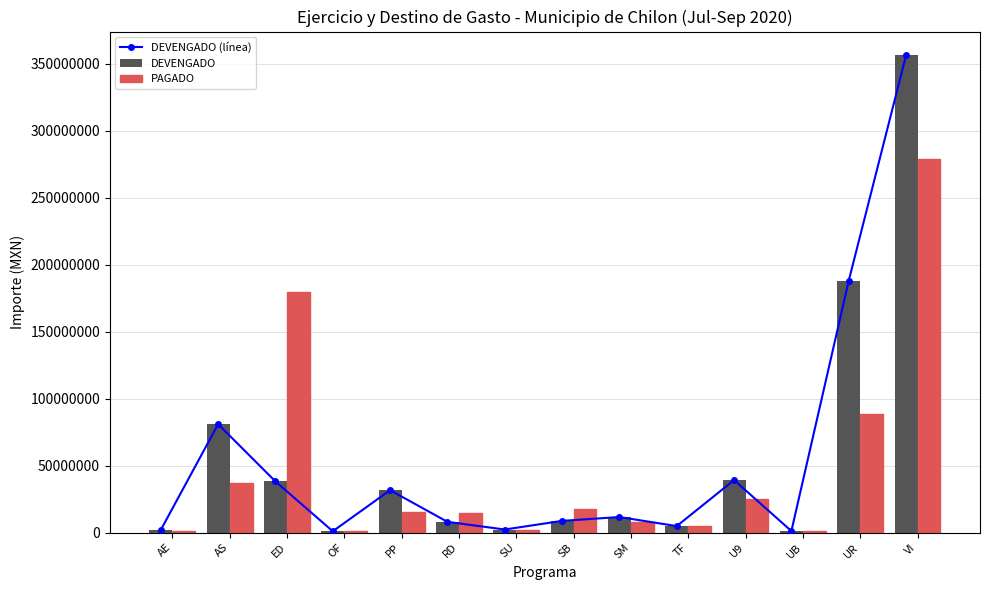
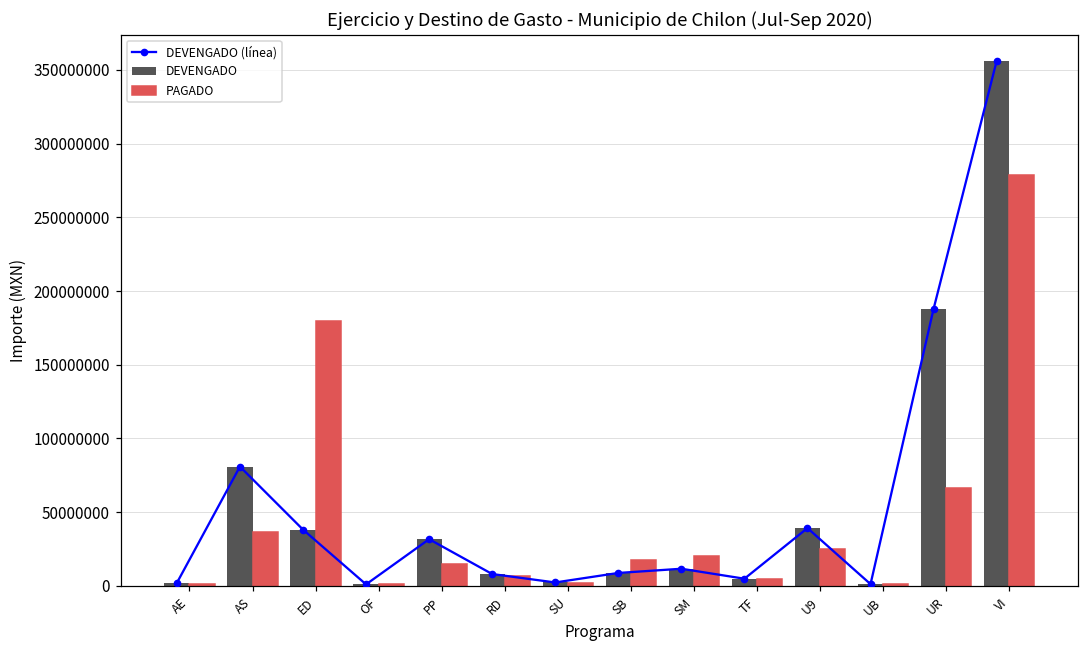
  {
    "DEVENGADO": {
      "AE": 2000000,
      "AS": 81000000,
      "ED": 38000000,
      "PP": 32000000,
      "RD": 8000000,
      "SU": 2000000,
      "SB": 9000000,
      "SM": 12000000,
      "TF": 5000000,
      "U9": 39000000,
      "UR": 188000000,
      "VI": 356000000
    },
    "PAGADO": {
      "AS": 37000000,
      "ED": 180000000,
      "PP": 15000000,
-     "RD": 14000000,
+     "RD": 7000000,
      "SB": 18000000,
-     "SM": 8000000,
+     "SM": 20000000,
      "TF": 5000000,
      "U9": 25000000,
-     "UR": 89000000,
+     "UR": 66000000,
      "VI": 279000000
    }
  }
